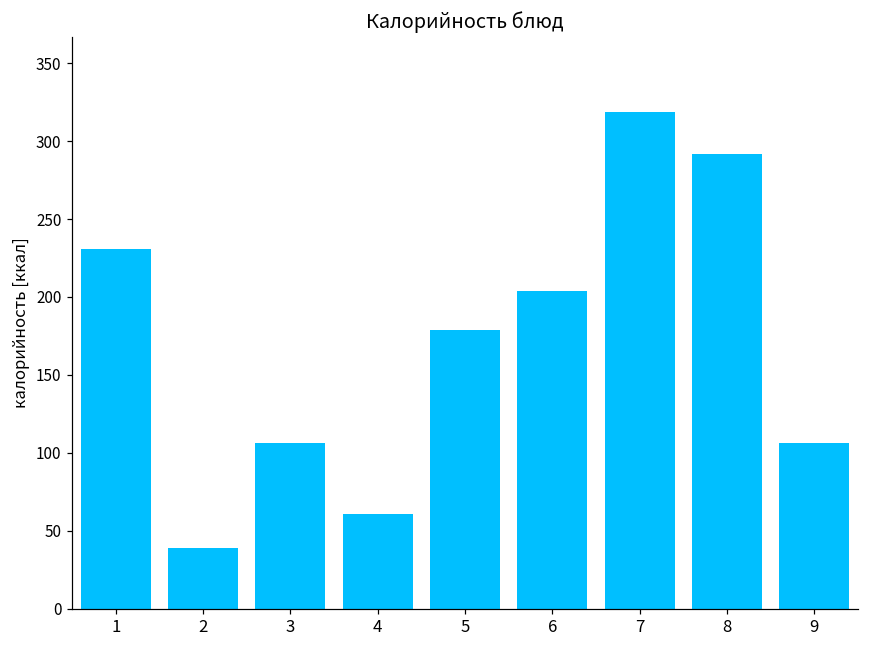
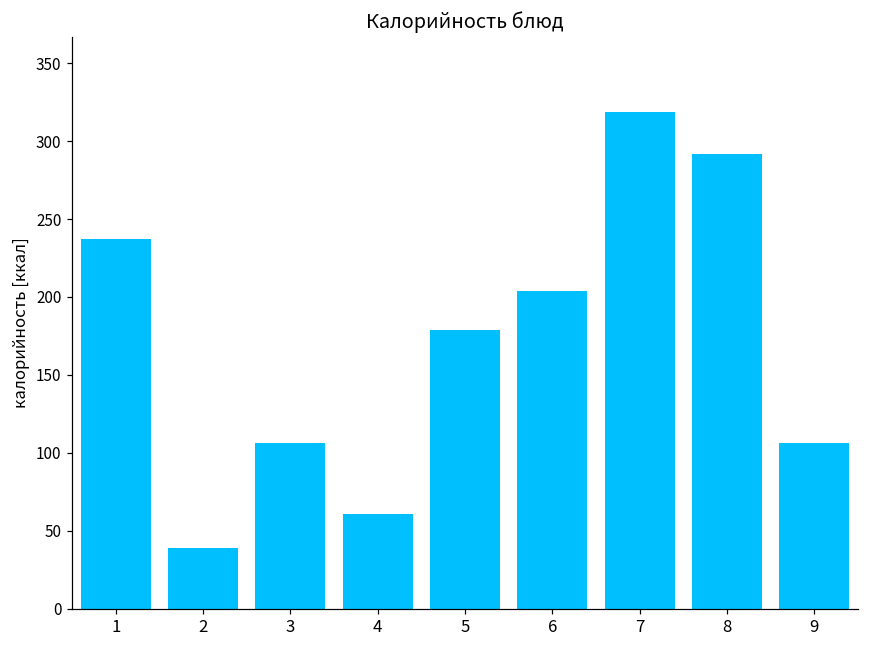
  {
-   "1": 231,
+   "1": 237,
    "2": 39,
    "3": 106,
    "4": 61,
    "5": 179,
    "6": 204,
    "7": 319,
    "8": 292,
    "9": 106
  }
